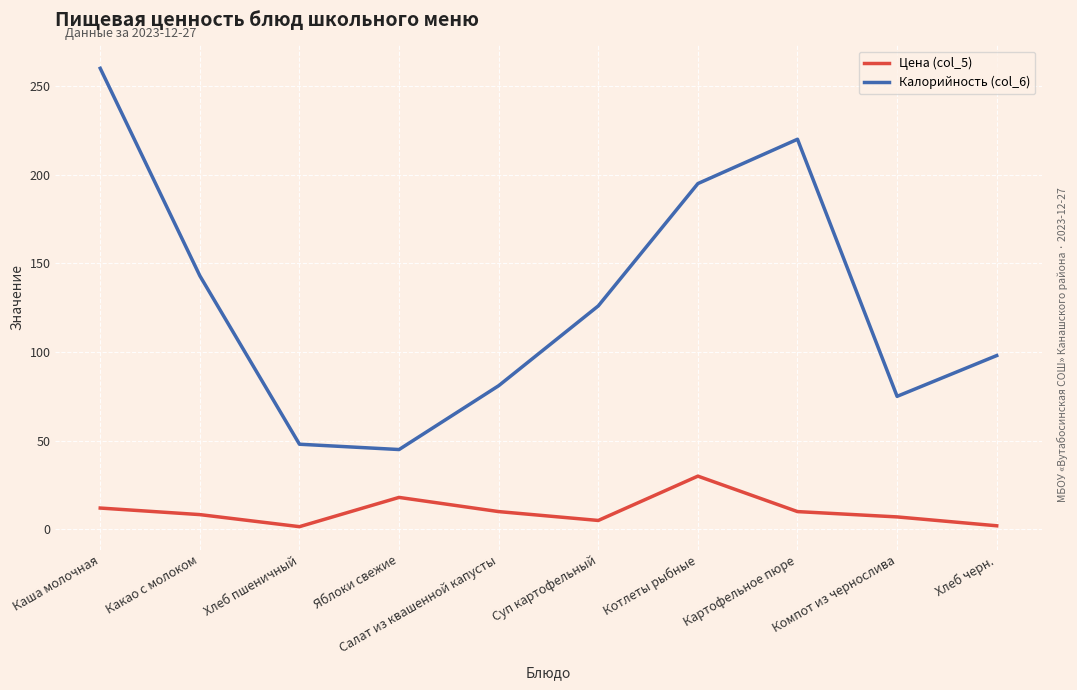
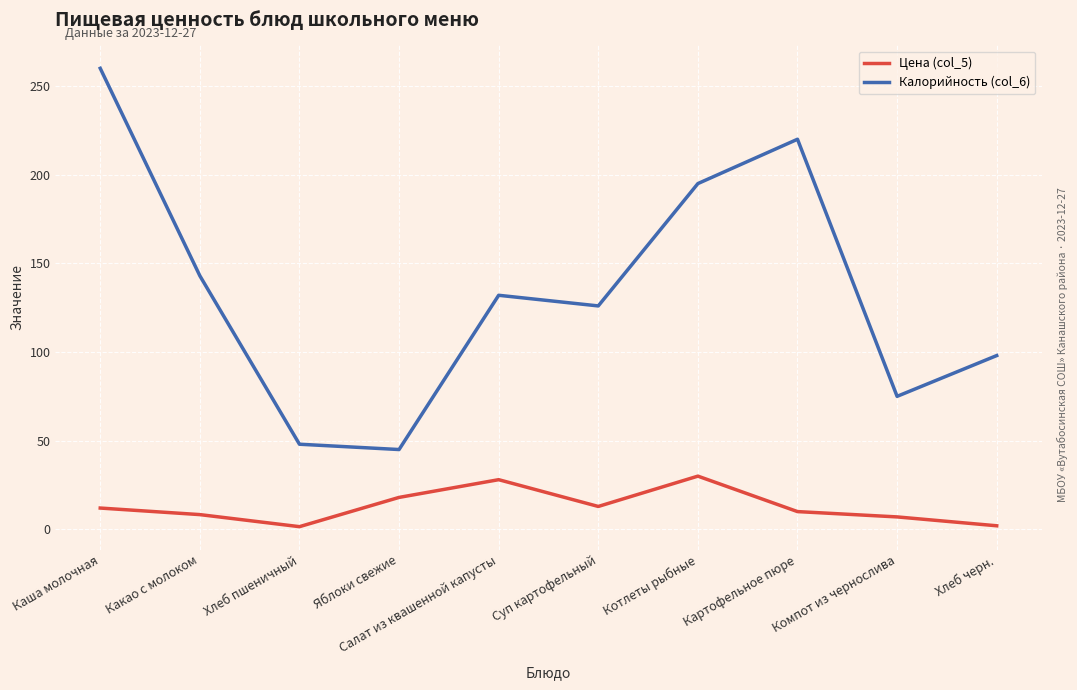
  {
    "Цена (col_5)": {
      "Каша молочная": 12,
      "Какао с молоком": 8,
      "Хлеб пшеничный": 2,
      "Яблоки свежие": 18,
-     "Салат из квашенной капусты": 10,
-     "Суп картофельный": 5,
+     "Салат из квашенной капусты": 28,
+     "Суп картофельный": 13,
      "Котлеты рыбные": 30,
      "Картофельное пюре": 10,
      "Компот из чернослива": 7,
      "Хлеб черн.": 2
    },
    "Калорийность (col_6)": {
      "Каша молочная": 260,
      "Какао с молоком": 143,
      "Хлеб пшеничный": 48,
      "Яблоки свежие": 45,
-     "Салат из квашенной капусты": 81,
+     "Салат из квашенной капусты": 132,
      "Суп картофельный": 126,
      "Котлеты рыбные": 195,
      "Картофельное пюре": 220,
      "Компот из чернослива": 75,
      "Хлеб черн.": 98
    }
  }
